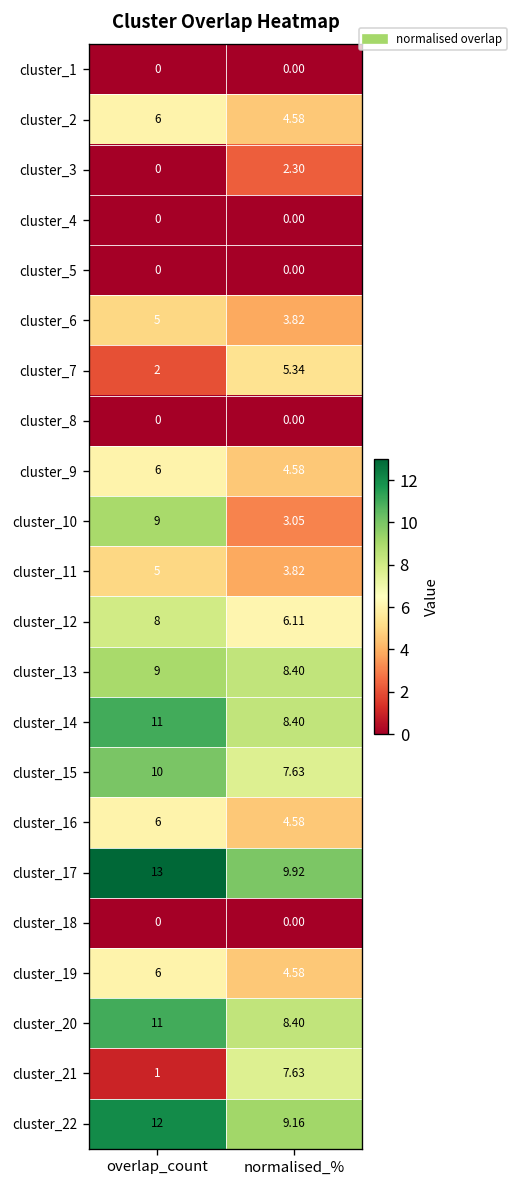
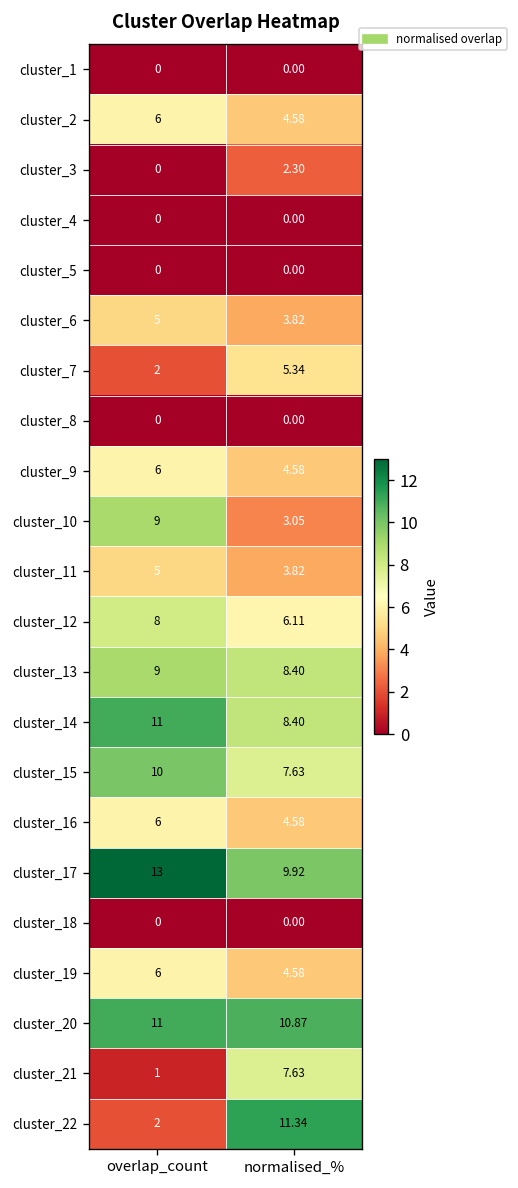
  {
    "cluster_1": {
      "overlap_count": 0,
      "normalised_%": 0.00
    },
    "cluster_2": {
      "overlap_count": 6,
      "normalised_%": 4.58
    },
    "cluster_3": {
      "overlap_count": 0,
      "normalised_%": 2.30
    },
    "cluster_4": {
      "overlap_count": 0,
      "normalised_%": 0.00
    },
    "cluster_5": {
      "overlap_count": 0,
      "normalised_%": 0.00
    },
    "cluster_6": {
      "overlap_count": 5,
      "normalised_%": 3.82
    },
    "cluster_7": {
      "overlap_count": 2,
      "normalised_%": 5.34
    },
    "cluster_8": {
      "overlap_count": 0,
      "normalised_%": 0.00
    },
    "cluster_9": {
      "overlap_count": 6,
      "normalised_%": 4.58
    },
    "cluster_10": {
      "overlap_count": 9,
      "normalised_%": 3.05
    },
    "cluster_11": {
      "overlap_count": 5,
      "normalised_%": 3.82
    },
    "cluster_12": {
      "overlap_count": 8,
      "normalised_%": 6.11
    },
    "cluster_13": {
      "overlap_count": 9,
      "normalised_%": 8.40
    },
    "cluster_14": {
      "overlap_count": 11,
      "normalised_%": 8.40
    },
    "cluster_15": {
      "overlap_count": 10,
      "normalised_%": 7.63
    },
    "cluster_16": {
      "overlap_count": 6,
      "normalised_%": 4.58
    },
    "cluster_17": {
      "overlap_count": 13,
      "normalised_%": 9.92
    },
    "cluster_18": {
      "overlap_count": 0,
      "normalised_%": 0.00
    },
    "cluster_19": {
      "overlap_count": 6,
      "normalised_%": 4.58
    },
    "cluster_20": {
      "overlap_count": 11,
-     "normalised_%": 8.40
+     "normalised_%": 10.87
    },
    "cluster_21": {
      "overlap_count": 1,
      "normalised_%": 7.63
    },
    "cluster_22": {
-     "overlap_count": 12,
-     "normalised_%": 9.16
+     "overlap_count": 2,
+     "normalised_%": 11.34
    }
  }
